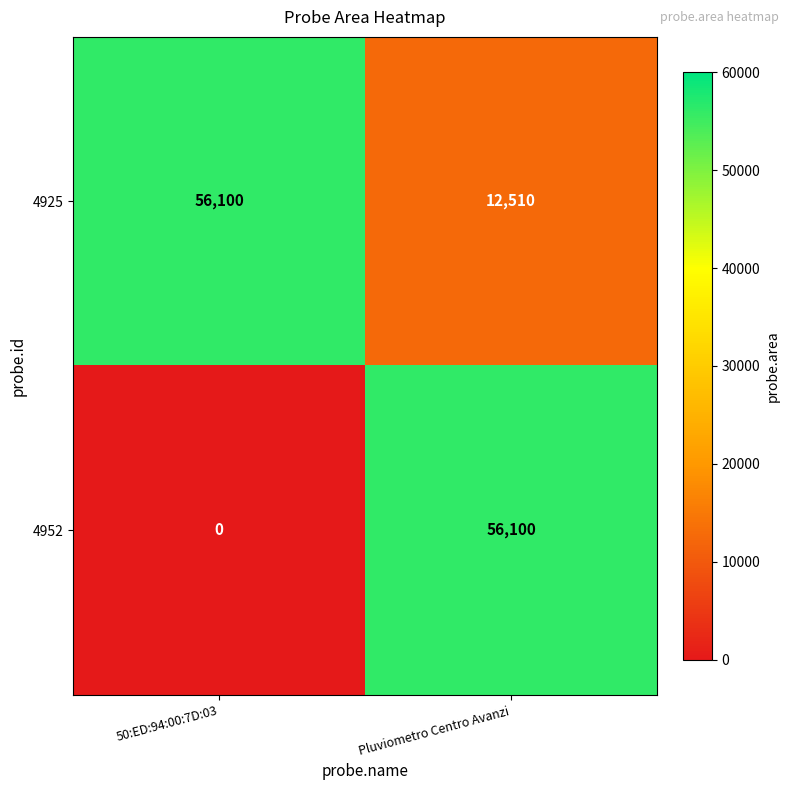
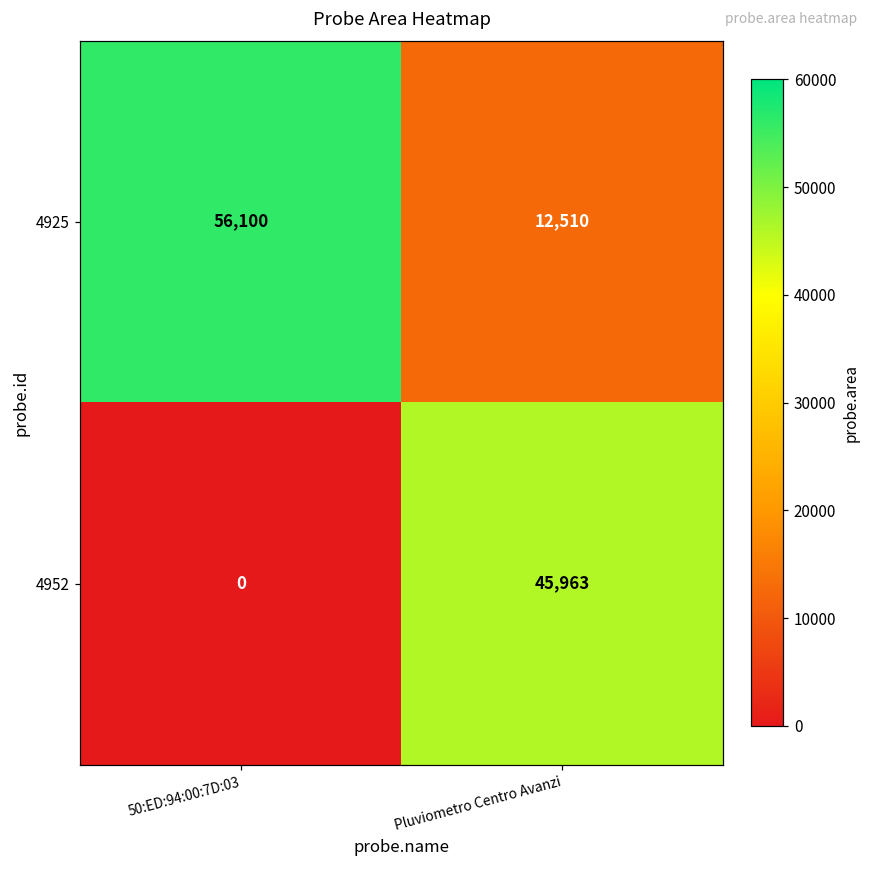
  {
    "4925": {
      "50:ED:94:00:7D:03": "56,100",
      "Pluviometro Centro Avanzi": "12,510"
    },
    "4952": {
      "50:ED:94:00:7D:03": "0",
-     "Pluviometro Centro Avanzi": "56,100"
+     "Pluviometro Centro Avanzi": "45,963"
    }
  }
